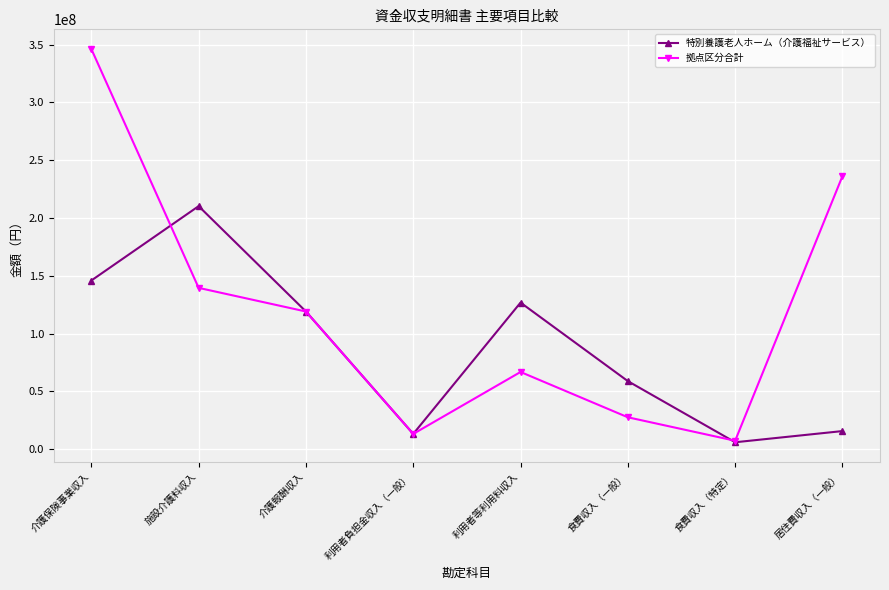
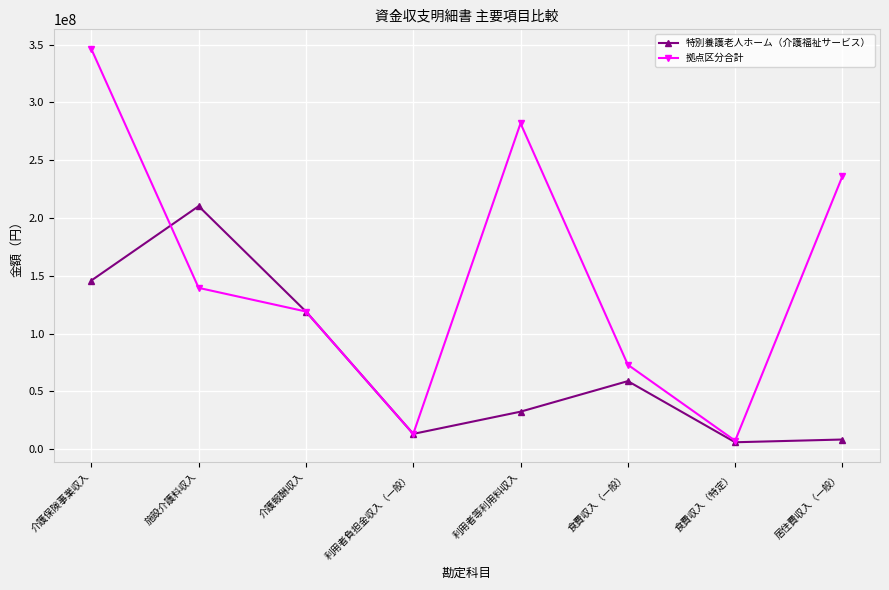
  {
    "特別養護老人ホーム（介護福祉サービス）": {
      "介護保険事業収入": 146000000,
      "施設介護料収入": 210000000,
-     "利用者等利用料収入": 127000000,
+     "利用者等利用料収入": 32000000,
      "食費収入（一般）": 59000000,
-     "居住費収入（一般）": 16000000
+     "居住費収入（一般）": 8000000
    },
    "拠点区分合計": {
      "介護保険事業収入": 346000000,
      "施設介護料収入": 140000000,
-     "利用者等利用料収入": 67000000,
-     "食費収入（一般）": 28000000,
+     "利用者等利用料収入": 282000000,
+     "食費収入（一般）": 73000000,
      "居住費収入（一般）": 236000000
    }
  }
